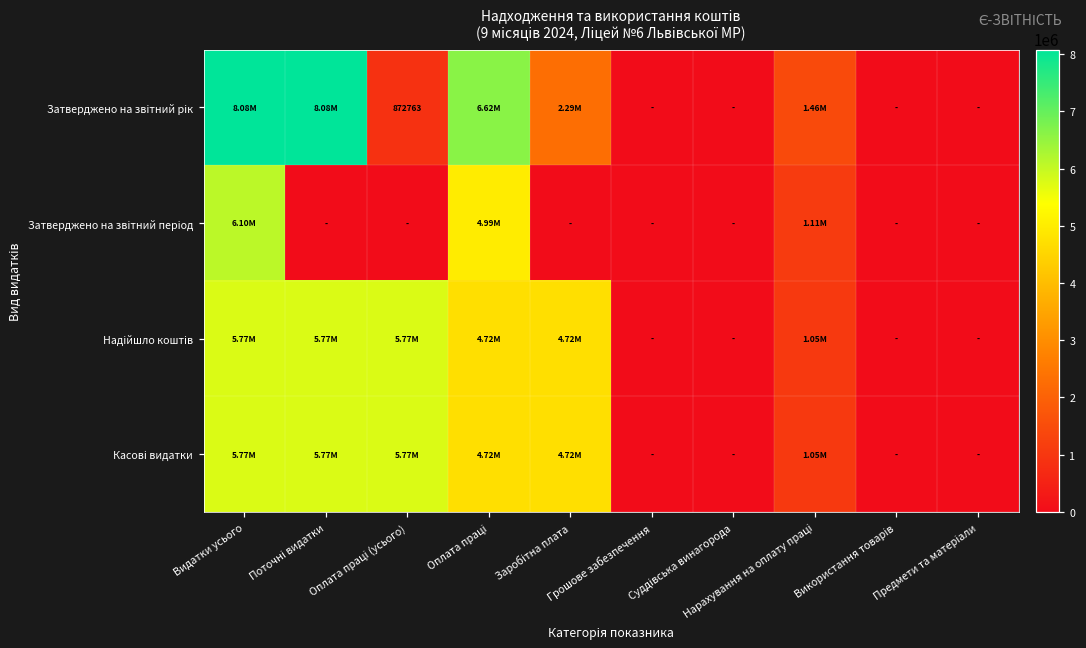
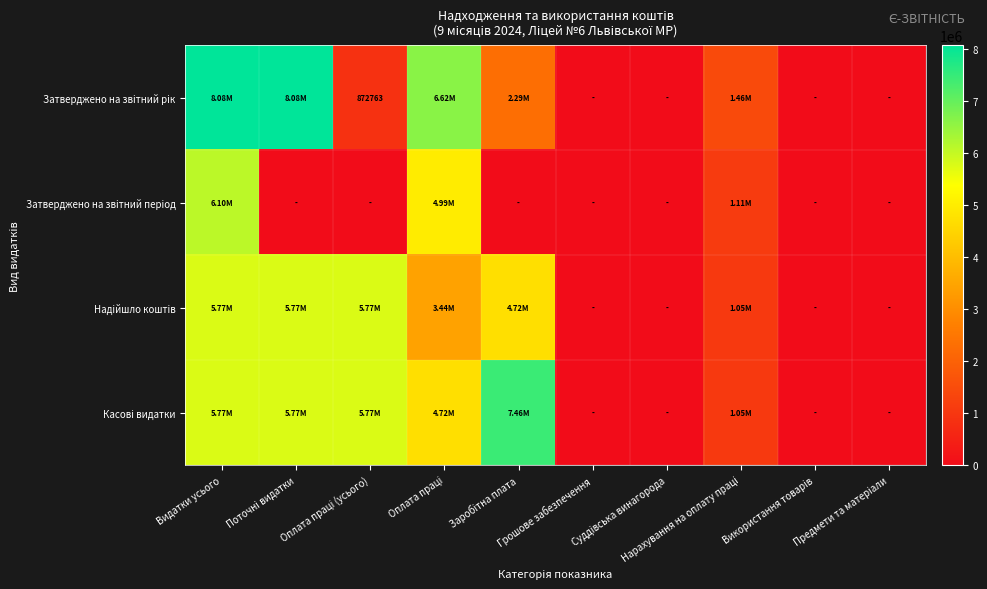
  {
    "Затверджено на звітний рік": {
      "Видатки усього": "8.08M",
      "Поточні видатки": "8.08M",
      "Оплата праці (усього)": "872763",
      "Оплата праці": "6.62M",
      "Заробітна плата": "2.29M",
      "Нарахування на оплату праці": "1.46M"
    },
    "Затверджено на звітний період": {
      "Видатки усього": "6.10M",
      "Оплата праці": "4.99M",
      "Нарахування на оплату праці": "1.11M"
    },
    "Надійшло коштів": {
      "Видатки усього": "5.77M",
      "Поточні видатки": "5.77M",
      "Оплата праці (усього)": "5.77M",
-     "Оплата праці": "4.72M",
+     "Оплата праці": "3.44M",
      "Заробітна плата": "4.72M",
      "Нарахування на оплату праці": "1.05M"
    },
    "Касові видатки": {
      "Видатки усього": "5.77M",
      "Поточні видатки": "5.77M",
      "Оплата праці (усього)": "5.77M",
      "Оплата праці": "4.72M",
-     "Заробітна плата": "4.72M",
+     "Заробітна плата": "7.46M",
      "Нарахування на оплату праці": "1.05M"
    }
  }
